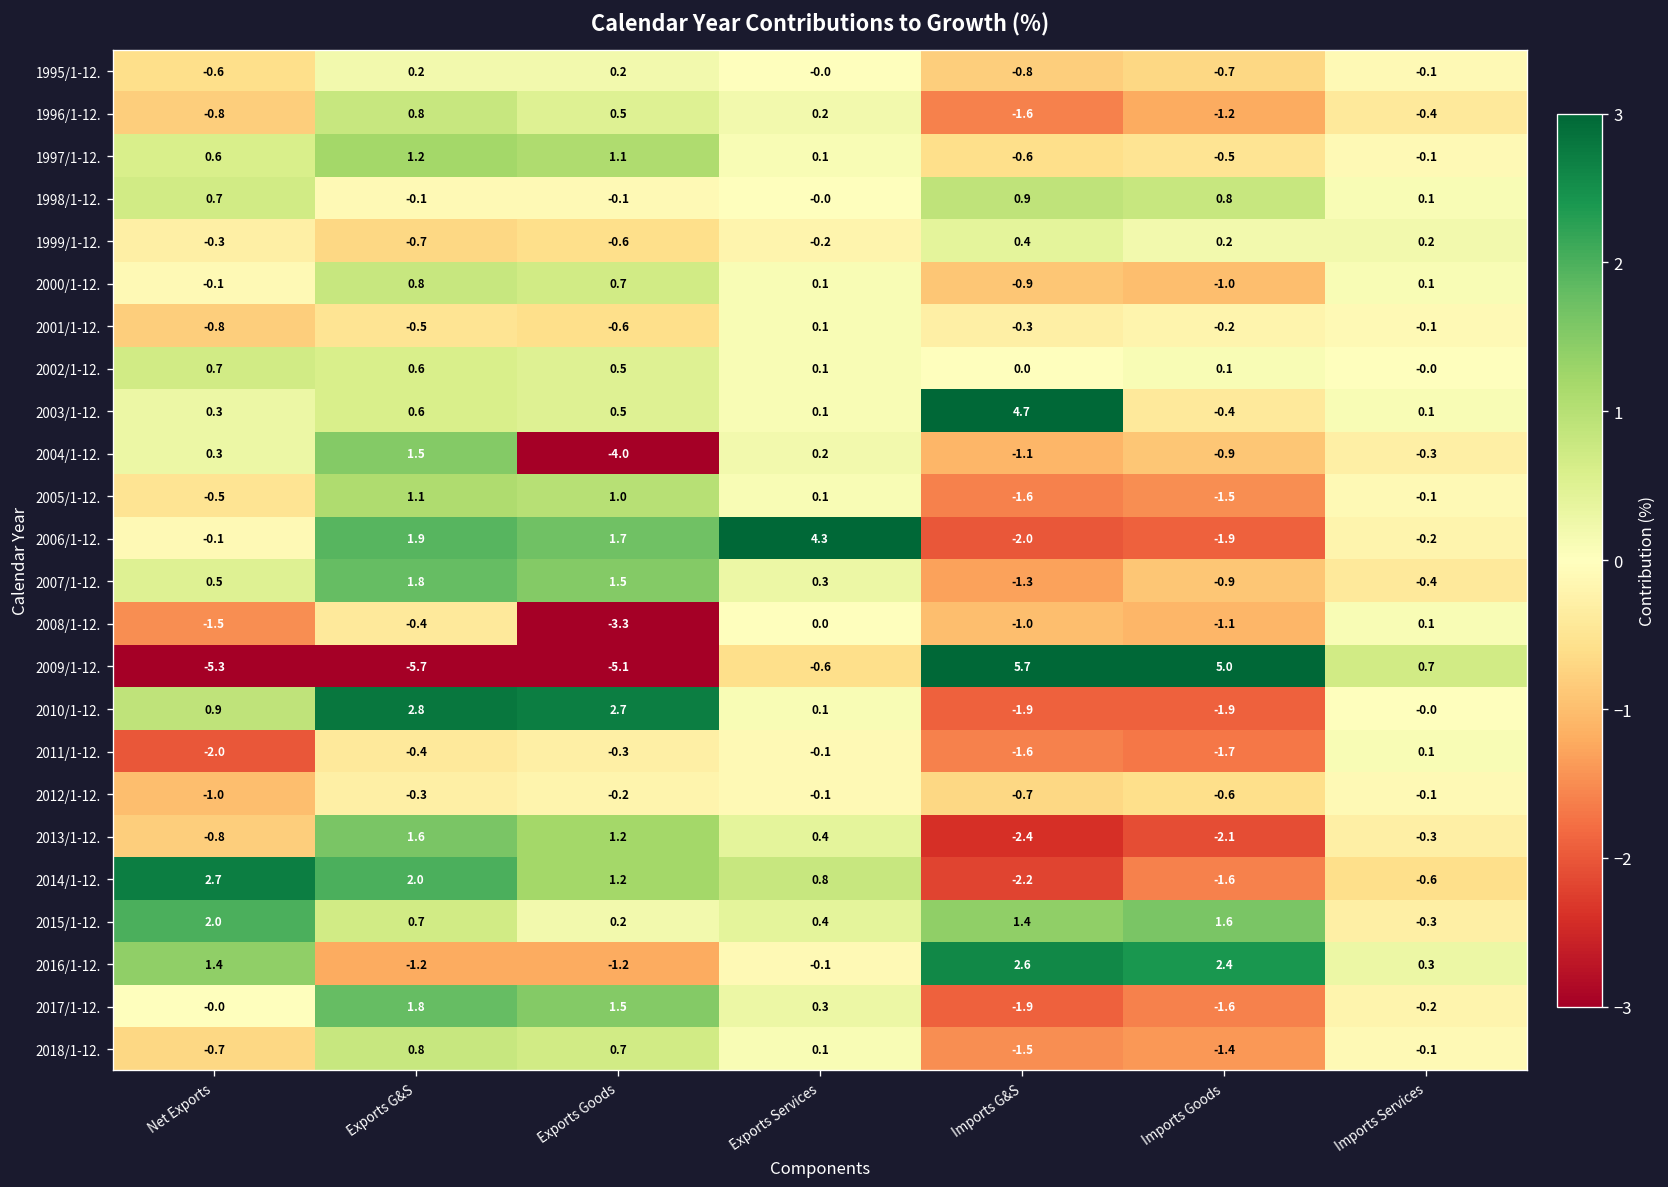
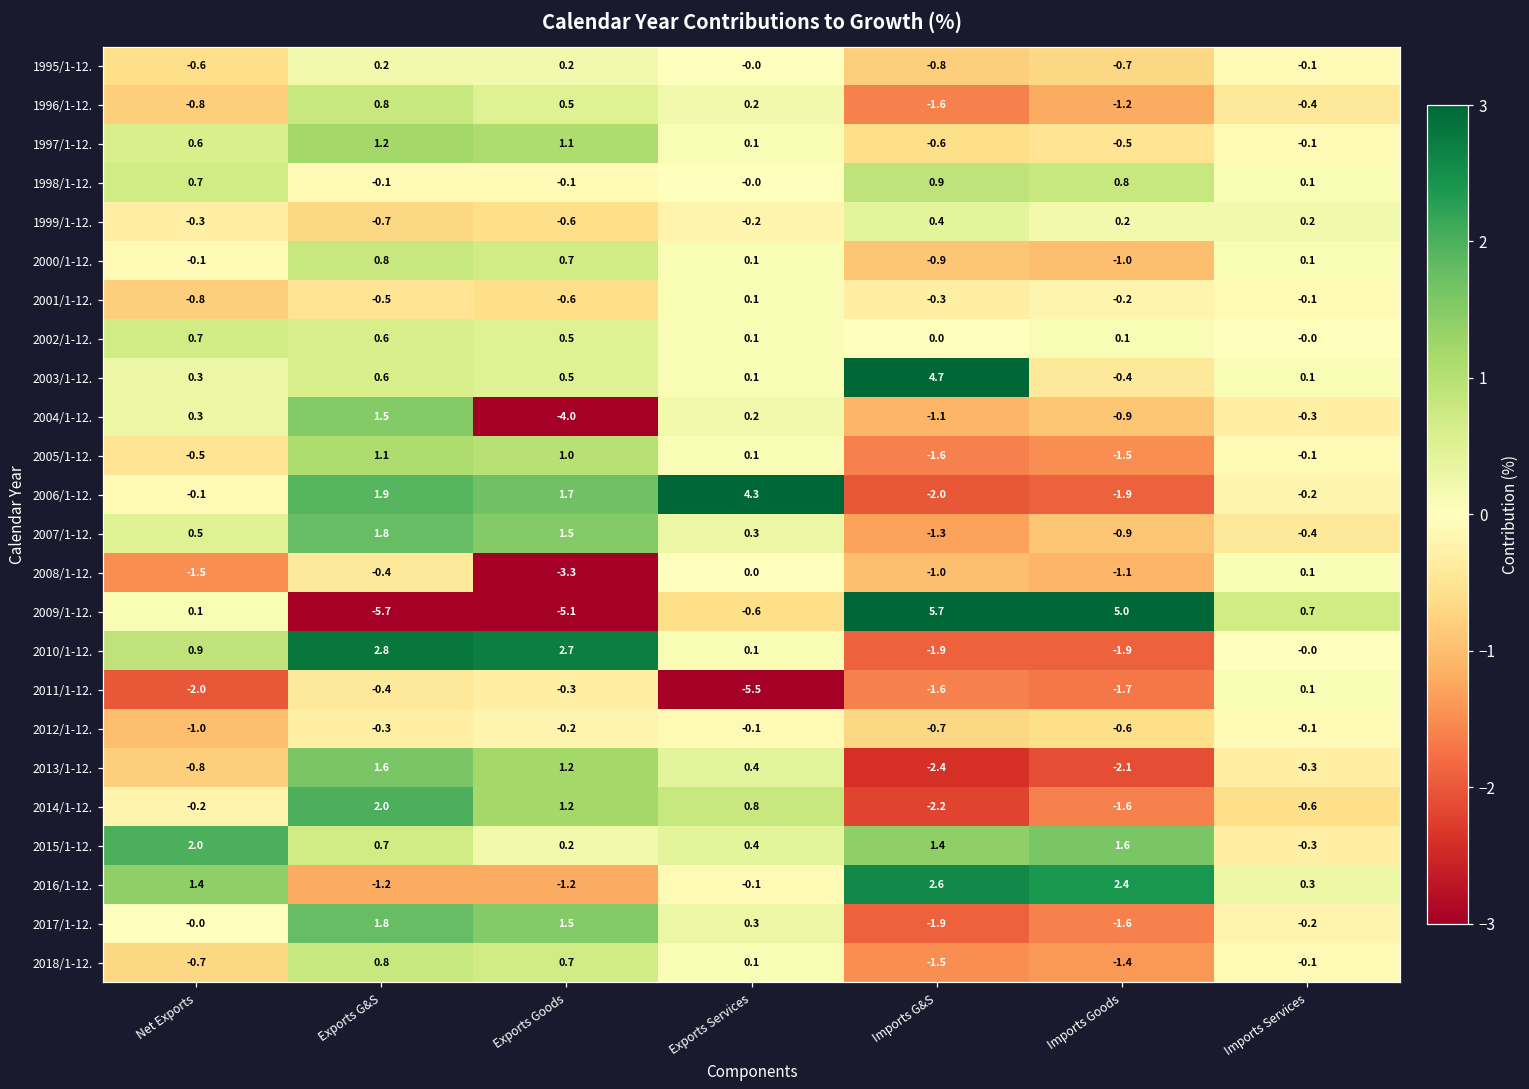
  {
    "1995/1-12.": {
      "Net Exports": -0.6,
      "Exports G&S": 0.2,
      "Exports Goods": 0.2,
      "Exports Services": -0.0,
      "Imports G&S": -0.8,
      "Imports Goods": -0.7,
      "Imports Services": -0.1
    },
    "1996/1-12.": {
      "Net Exports": -0.8,
      "Exports G&S": 0.8,
      "Exports Goods": 0.5,
      "Exports Services": 0.2,
      "Imports G&S": -1.6,
      "Imports Goods": -1.2,
      "Imports Services": -0.4
    },
    "1997/1-12.": {
      "Net Exports": 0.6,
      "Exports G&S": 1.2,
      "Exports Goods": 1.1,
      "Exports Services": 0.1,
      "Imports G&S": -0.6,
      "Imports Goods": -0.5,
      "Imports Services": -0.1
    },
    "1998/1-12.": {
      "Net Exports": 0.7,
      "Exports G&S": -0.1,
      "Exports Goods": -0.1,
      "Exports Services": -0.0,
      "Imports G&S": 0.9,
      "Imports Goods": 0.8,
      "Imports Services": 0.1
    },
    "1999/1-12.": {
      "Net Exports": -0.3,
      "Exports G&S": -0.7,
      "Exports Goods": -0.6,
      "Exports Services": -0.2,
      "Imports G&S": 0.4,
      "Imports Goods": 0.2,
      "Imports Services": 0.2
    },
    "2000/1-12.": {
      "Net Exports": -0.1,
      "Exports G&S": 0.8,
      "Exports Goods": 0.7,
      "Exports Services": 0.1,
      "Imports G&S": -0.9,
      "Imports Goods": -1.0,
      "Imports Services": 0.1
    },
    "2001/1-12.": {
      "Net Exports": -0.8,
      "Exports G&S": -0.5,
      "Exports Goods": -0.6,
      "Exports Services": 0.1,
      "Imports G&S": -0.3,
      "Imports Goods": -0.2,
      "Imports Services": -0.1
    },
    "2002/1-12.": {
      "Net Exports": 0.7,
      "Exports G&S": 0.6,
      "Exports Goods": 0.5,
      "Exports Services": 0.1,
      "Imports G&S": 0.0,
      "Imports Goods": 0.1,
      "Imports Services": -0.0
    },
    "2003/1-12.": {
      "Net Exports": 0.3,
      "Exports G&S": 0.6,
      "Exports Goods": 0.5,
      "Exports Services": 0.1,
      "Imports G&S": 4.7,
      "Imports Goods": -0.4,
      "Imports Services": 0.1
    },
    "2004/1-12.": {
      "Net Exports": 0.3,
      "Exports G&S": 1.5,
      "Exports Goods": -4.0,
      "Exports Services": 0.2,
      "Imports G&S": -1.1,
      "Imports Goods": -0.9,
      "Imports Services": -0.3
    },
    "2005/1-12.": {
      "Net Exports": -0.5,
      "Exports G&S": 1.1,
      "Exports Goods": 1.0,
      "Exports Services": 0.1,
      "Imports G&S": -1.6,
      "Imports Goods": -1.5,
      "Imports Services": -0.1
    },
    "2006/1-12.": {
      "Net Exports": -0.1,
      "Exports G&S": 1.9,
      "Exports Goods": 1.7,
      "Exports Services": 4.3,
      "Imports G&S": -2.0,
      "Imports Goods": -1.9,
      "Imports Services": -0.2
    },
    "2007/1-12.": {
      "Net Exports": 0.5,
      "Exports G&S": 1.8,
      "Exports Goods": 1.5,
      "Exports Services": 0.3,
      "Imports G&S": -1.3,
      "Imports Goods": -0.9,
      "Imports Services": -0.4
    },
    "2008/1-12.": {
      "Net Exports": -1.5,
      "Exports G&S": -0.4,
      "Exports Goods": -3.3,
      "Exports Services": 0.0,
      "Imports G&S": -1.0,
      "Imports Goods": -1.1,
      "Imports Services": 0.1
    },
    "2009/1-12.": {
-     "Net Exports": -5.3,
+     "Net Exports": 0.1,
      "Exports G&S": -5.7,
      "Exports Goods": -5.1,
      "Exports Services": -0.6,
      "Imports G&S": 5.7,
      "Imports Goods": 5.0,
      "Imports Services": 0.7
    },
    "2010/1-12.": {
      "Net Exports": 0.9,
      "Exports G&S": 2.8,
      "Exports Goods": 2.7,
      "Exports Services": 0.1,
      "Imports G&S": -1.9,
      "Imports Goods": -1.9,
      "Imports Services": -0.0
    },
    "2011/1-12.": {
      "Net Exports": -2.0,
      "Exports G&S": -0.4,
      "Exports Goods": -0.3,
-     "Exports Services": -0.1,
+     "Exports Services": -5.5,
      "Imports G&S": -1.6,
      "Imports Goods": -1.7,
      "Imports Services": 0.1
    },
    "2012/1-12.": {
      "Net Exports": -1.0,
      "Exports G&S": -0.3,
      "Exports Goods": -0.2,
      "Exports Services": -0.1,
      "Imports G&S": -0.7,
      "Imports Goods": -0.6,
      "Imports Services": -0.1
    },
    "2013/1-12.": {
      "Net Exports": -0.8,
      "Exports G&S": 1.6,
      "Exports Goods": 1.2,
      "Exports Services": 0.4,
      "Imports G&S": -2.4,
      "Imports Goods": -2.1,
      "Imports Services": -0.3
    },
    "2014/1-12.": {
-     "Net Exports": 2.7,
+     "Net Exports": -0.2,
      "Exports G&S": 2.0,
      "Exports Goods": 1.2,
      "Exports Services": 0.8,
      "Imports G&S": -2.2,
      "Imports Goods": -1.6,
      "Imports Services": -0.6
    },
    "2015/1-12.": {
      "Net Exports": 2.0,
      "Exports G&S": 0.7,
      "Exports Goods": 0.2,
      "Exports Services": 0.4,
      "Imports G&S": 1.4,
      "Imports Goods": 1.6,
      "Imports Services": -0.3
    },
    "2016/1-12.": {
      "Net Exports": 1.4,
      "Exports G&S": -1.2,
      "Exports Goods": -1.2,
      "Exports Services": -0.1,
      "Imports G&S": 2.6,
      "Imports Goods": 2.4,
      "Imports Services": 0.3
    },
    "2017/1-12.": {
      "Net Exports": -0.0,
      "Exports G&S": 1.8,
      "Exports Goods": 1.5,
      "Exports Services": 0.3,
      "Imports G&S": -1.9,
      "Imports Goods": -1.6,
      "Imports Services": -0.2
    },
    "2018/1-12.": {
      "Net Exports": -0.7,
      "Exports G&S": 0.8,
      "Exports Goods": 0.7,
      "Exports Services": 0.1,
      "Imports G&S": -1.5,
      "Imports Goods": -1.4,
      "Imports Services": -0.1
    }
  }
